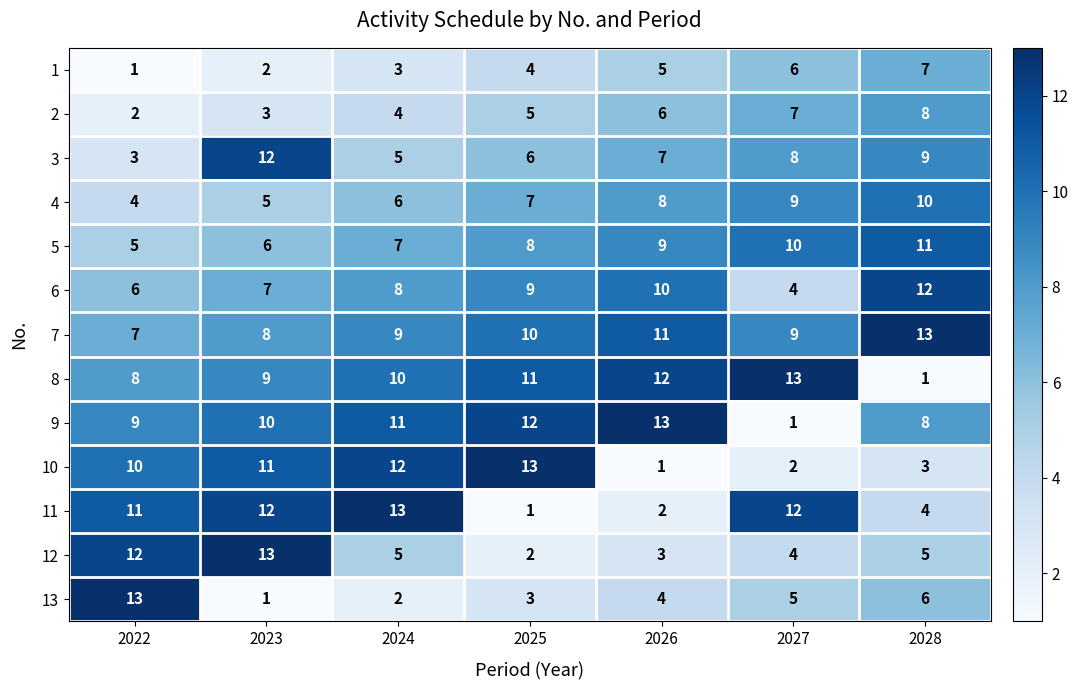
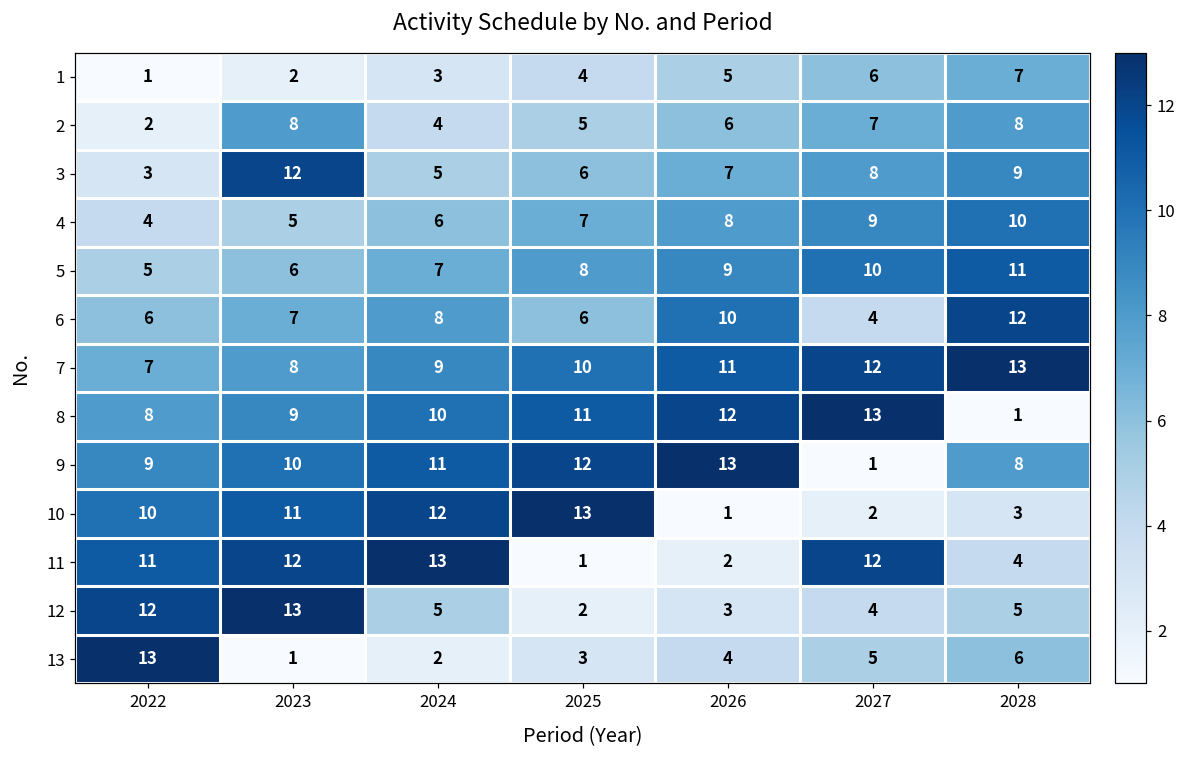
  {
    "1": {
      "2022": 1,
      "2023": 2,
      "2024": 3,
      "2025": 4,
      "2026": 5,
      "2027": 6,
      "2028": 7
    },
    "2": {
      "2022": 2,
-     "2023": 3,
+     "2023": 8,
      "2024": 4,
      "2025": 5,
      "2026": 6,
      "2027": 7,
      "2028": 8
    },
    "3": {
      "2022": 3,
      "2023": 12,
      "2024": 5,
      "2025": 6,
      "2026": 7,
      "2027": 8,
      "2028": 9
    },
    "4": {
      "2022": 4,
      "2023": 5,
      "2024": 6,
      "2025": 7,
      "2026": 8,
      "2027": 9,
      "2028": 10
    },
    "5": {
      "2022": 5,
      "2023": 6,
      "2024": 7,
      "2025": 8,
      "2026": 9,
      "2027": 10,
      "2028": 11
    },
    "6": {
      "2022": 6,
      "2023": 7,
      "2024": 8,
-     "2025": 9,
+     "2025": 6,
      "2026": 10,
      "2027": 4,
      "2028": 12
    },
    "7": {
      "2022": 7,
      "2023": 8,
      "2024": 9,
      "2025": 10,
      "2026": 11,
-     "2027": 9,
+     "2027": 12,
      "2028": 13
    },
    "8": {
      "2022": 8,
      "2023": 9,
      "2024": 10,
      "2025": 11,
      "2026": 12,
      "2027": 13,
      "2028": 1
    },
    "9": {
      "2022": 9,
      "2023": 10,
      "2024": 11,
      "2025": 12,
      "2026": 13,
      "2027": 1,
      "2028": 8
    },
    "10": {
      "2022": 10,
      "2023": 11,
      "2024": 12,
      "2025": 13,
      "2026": 1,
      "2027": 2,
      "2028": 3
    },
    "11": {
      "2022": 11,
      "2023": 12,
      "2024": 13,
      "2025": 1,
      "2026": 2,
      "2027": 12,
      "2028": 4
    },
    "12": {
      "2022": 12,
      "2023": 13,
      "2024": 5,
      "2025": 2,
      "2026": 3,
      "2027": 4,
      "2028": 5
    },
    "13": {
      "2022": 13,
      "2023": 1,
      "2024": 2,
      "2025": 3,
      "2026": 4,
      "2027": 5,
      "2028": 6
    }
  }
